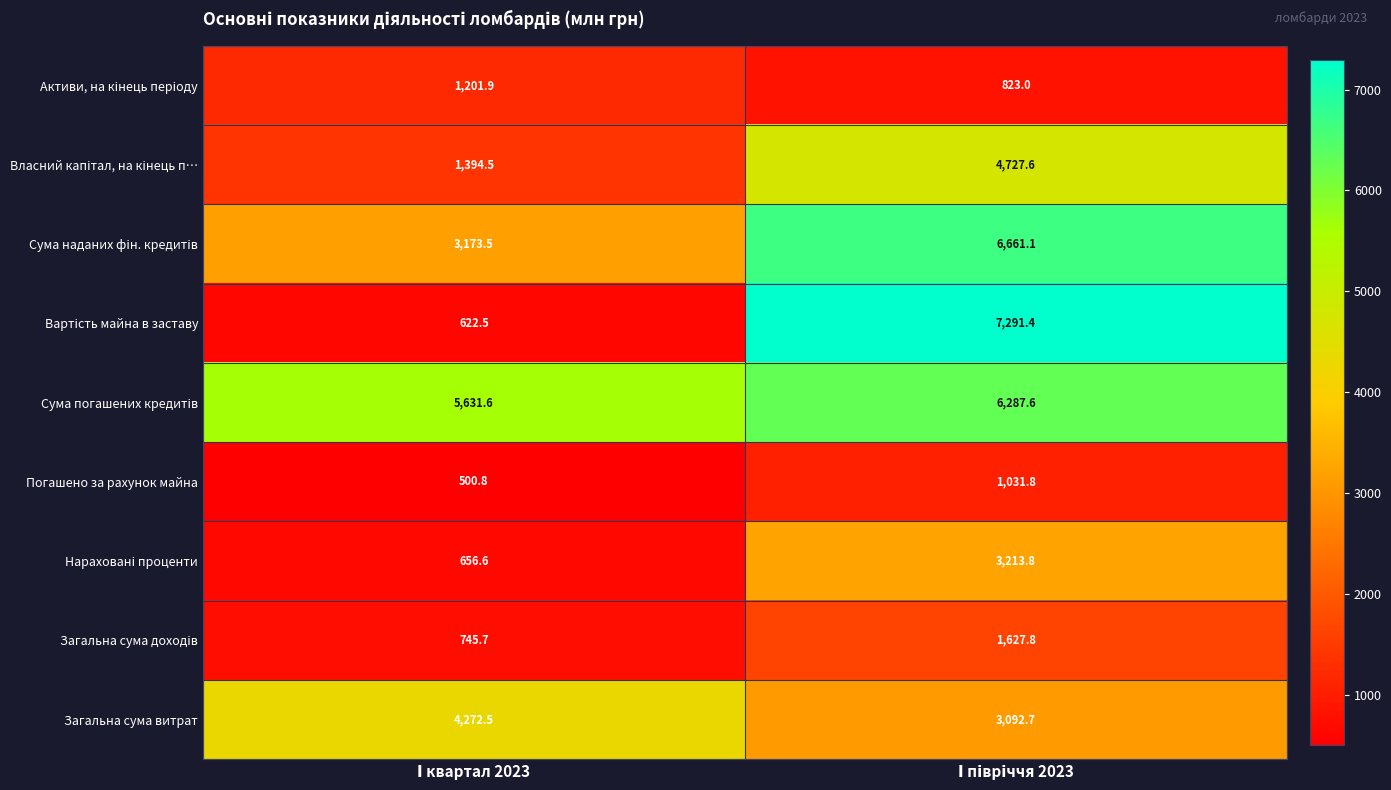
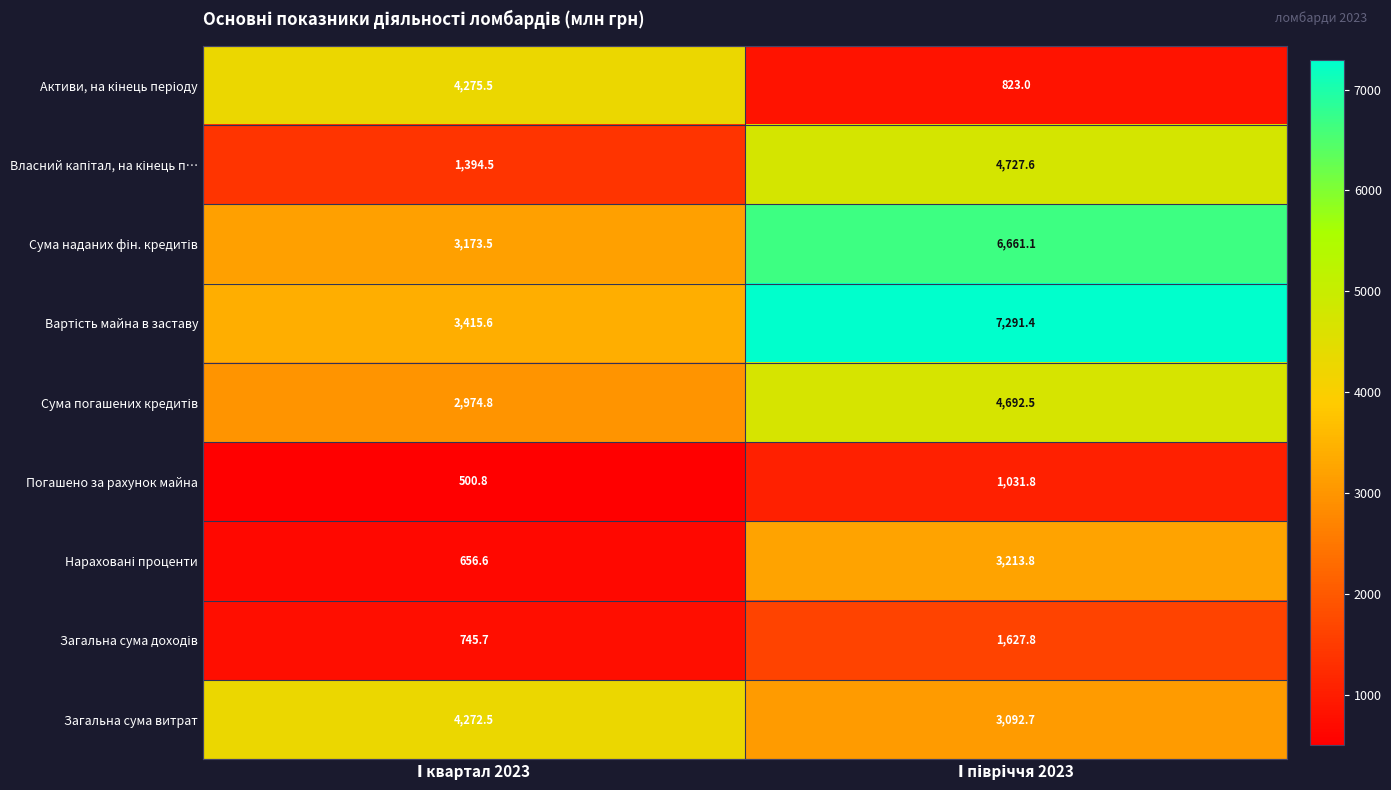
  {
    "Активи, на кінець періоду": {
-     "І квартал 2023": "1,201.9",
+     "І квартал 2023": "4,275.5",
      "І півріччя 2023": "823.0"
    },
    "Власний капітал, на кінець п…": {
      "І квартал 2023": "1,394.5",
      "І півріччя 2023": "4,727.6"
    },
    "Сума наданих фін. кредитів": {
      "І квартал 2023": "3,173.5",
      "І півріччя 2023": "6,661.1"
    },
    "Вартість майна в заставу": {
-     "І квартал 2023": "622.5",
+     "І квартал 2023": "3,415.6",
      "І півріччя 2023": "7,291.4"
    },
    "Сума погашених кредитів": {
-     "І квартал 2023": "5,631.6",
-     "І півріччя 2023": "6,287.6"
+     "І квартал 2023": "2,974.8",
+     "І півріччя 2023": "4,692.5"
    },
    "Погашено за рахунок майна": {
      "І квартал 2023": "500.8",
      "І півріччя 2023": "1,031.8"
    },
    "Нараховані проценти": {
      "І квартал 2023": "656.6",
      "І півріччя 2023": "3,213.8"
    },
    "Загальна сума доходів": {
      "І квартал 2023": "745.7",
      "І півріччя 2023": "1,627.8"
    },
    "Загальна сума витрат": {
      "І квартал 2023": "4,272.5",
      "І півріччя 2023": "3,092.7"
    }
  }
